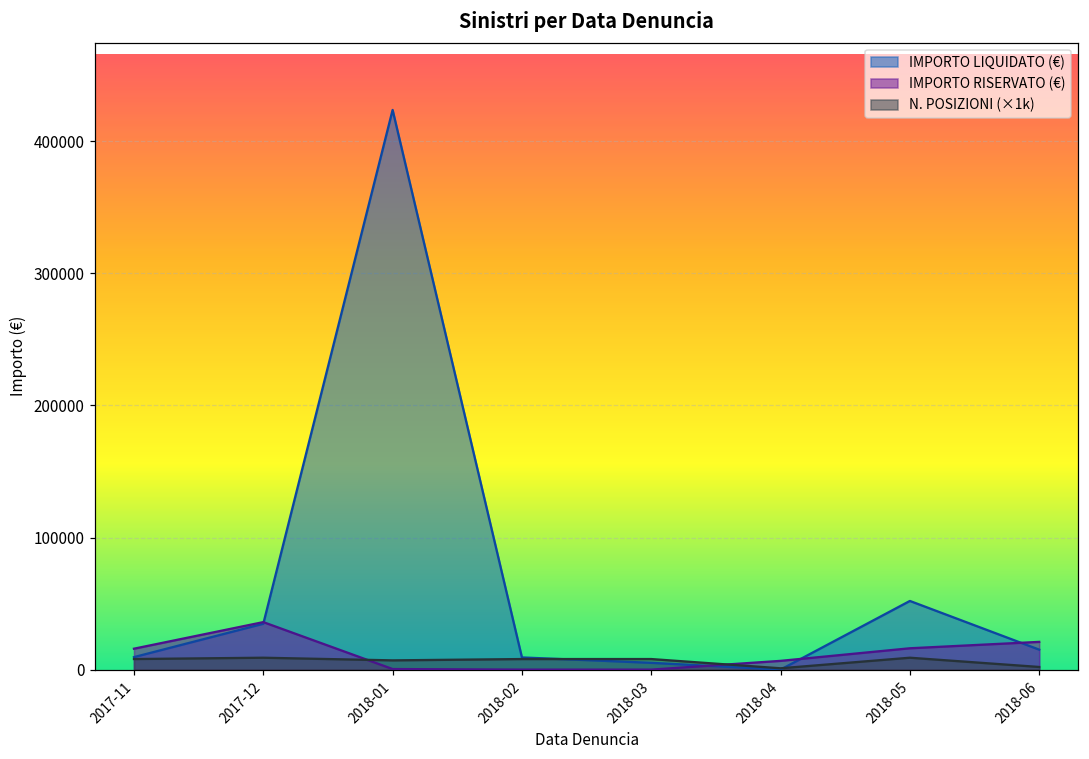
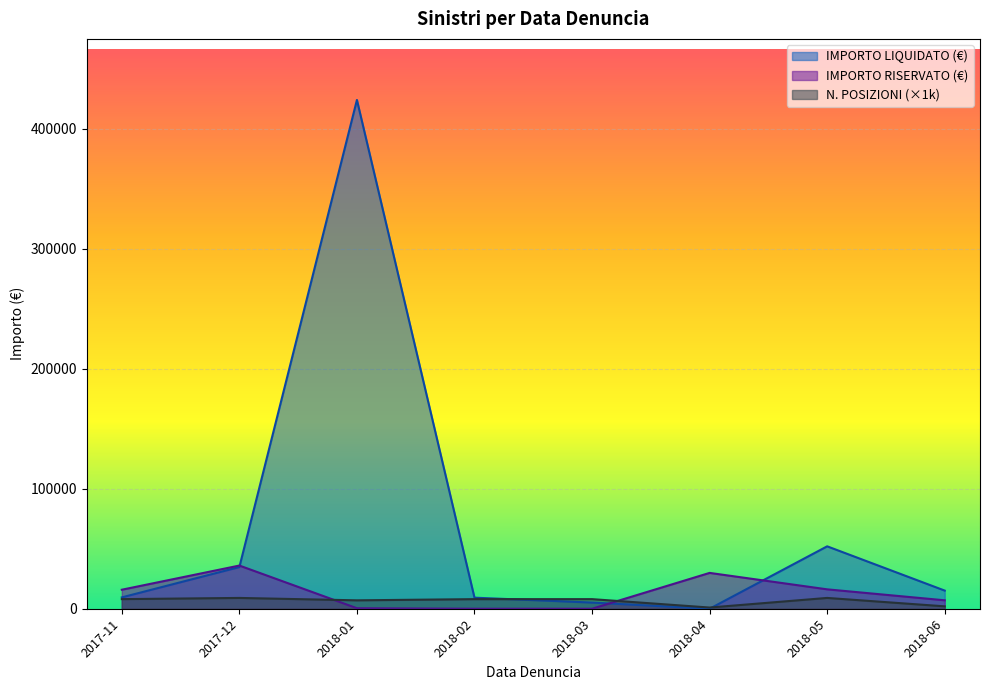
  {
    "IMPORTO LIQUIDATO (€)": {
      "2018-01": 424000,
      "2018-03": 5000,
      "2018-05": 52000,
      "2018-06": 15000
    },
    "IMPORTO RISERVATO (€)": {
      "2017-11": 16000,
      "2018-01": 0,
      "2018-02": 0,
      "2018-03": 0,
-     "2018-04": 7000,
+     "2018-04": 30000,
      "2018-05": 16000,
-     "2018-06": 21000
+     "2018-06": 7000
    },
    "N. POSIZIONI (×1k)": {
      "2017-12": 9000,
      "2018-01": 7000,
      "2018-03": 8000,
      "2018-05": 9000,
      "2018-06": 2000
    }
  }
